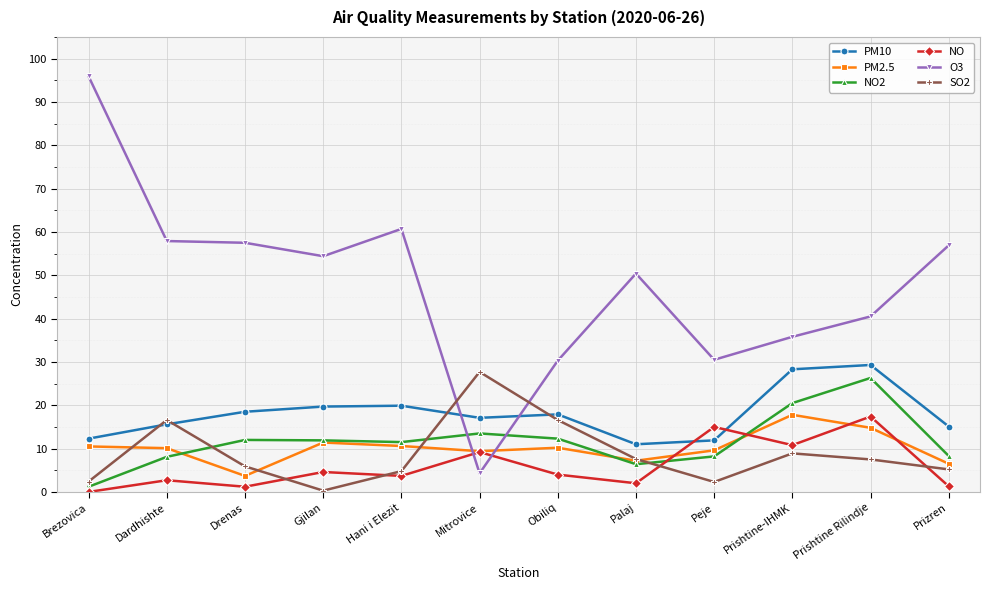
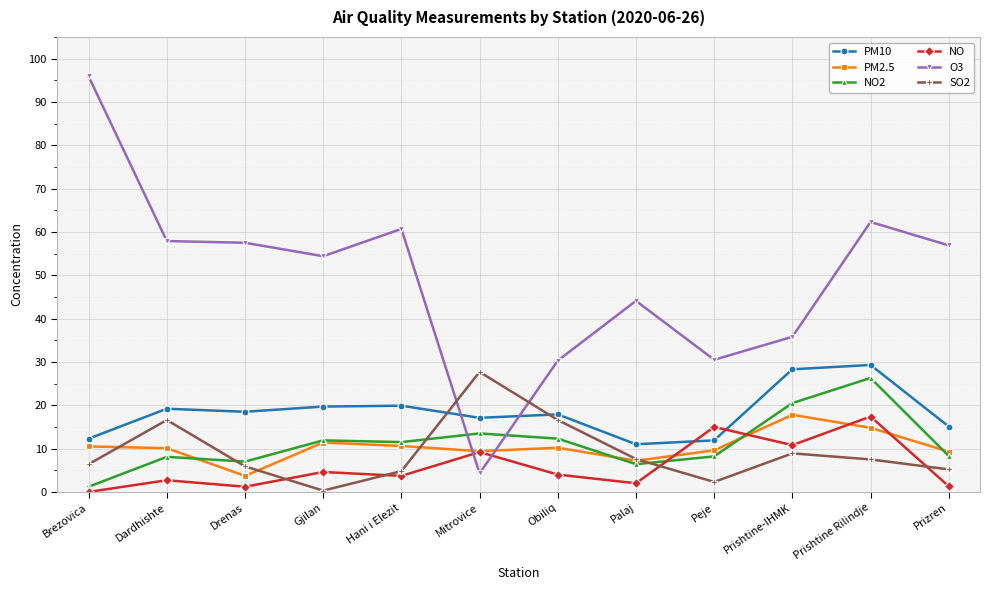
  {
    "PM10": {
      "Brezovica": 12,
-     "Dardhishte": 16,
+     "Dardhishte": 19,
      "Drenas": 19,
      "Gjilan": 20,
      "Hani i Elezit": 20,
      "Mitrovice": 17,
      "Obiliq": 18,
      "Palaj": 11,
      "Peje": 12,
      "Prishtine-IHMK": 28,
      "Prishtine Rilindje": 29,
      "Prizren": 15
    },
    "PM2.5": {
      "Brezovica": 11,
      "Dardhishte": 10,
      "Drenas": 4,
      "Hani i Elezit": 11,
      "Obiliq": 10,
      "Peje": 10,
      "Prishtine-IHMK": 18,
      "Prishtine Rilindje": 15,
-     "Prizren": 7
+     "Prizren": 9
    },
    "NO2": {
      "Brezovica": 1,
      "Dardhishte": 8,
-     "Drenas": 12,
+     "Drenas": 7,
      "Hani i Elezit": 12,
      "Mitrovice": 14,
      "Obiliq": 12,
      "Palaj": 6,
      "Peje": 8,
      "Prishtine-IHMK": 21,
      "Prishtine Rilindje": 26,
      "Prizren": 8
    },
    "NO": {
      "Brezovica": 0,
      "Dardhishte": 3,
      "Drenas": 1,
      "Gjilan": 5,
      "Hani i Elezit": 4,
      "Obiliq": 4,
      "Palaj": 2,
      "Peje": 15,
      "Prishtine-IHMK": 11,
      "Prishtine Rilindje": 17,
      "Prizren": 1
    },
    "O3": {
      "Brezovica": 96,
      "Dardhishte": 58,
      "Drenas": 58,
      "Gjilan": 54,
      "Hani i Elezit": 61,
      "Mitrovice": 4,
      "Obiliq": 30,
-     "Palaj": 50,
+     "Palaj": 44,
      "Peje": 31,
      "Prishtine-IHMK": 36,
-     "Prishtine Rilindje": 41,
+     "Prishtine Rilindje": 62,
      "Prizren": 57
    },
    "SO2": {
-     "Brezovica": 2,
+     "Brezovica": 6,
      "Dardhishte": 17,
      "Drenas": 6,
      "Gjilan": 0,
      "Hani i Elezit": 5,
      "Mitrovice": 28,
      "Obiliq": 17,
      "Peje": 2,
      "Prishtine-IHMK": 9,
      "Prishtine Rilindje": 8,
      "Prizren": 5
    }
  }
